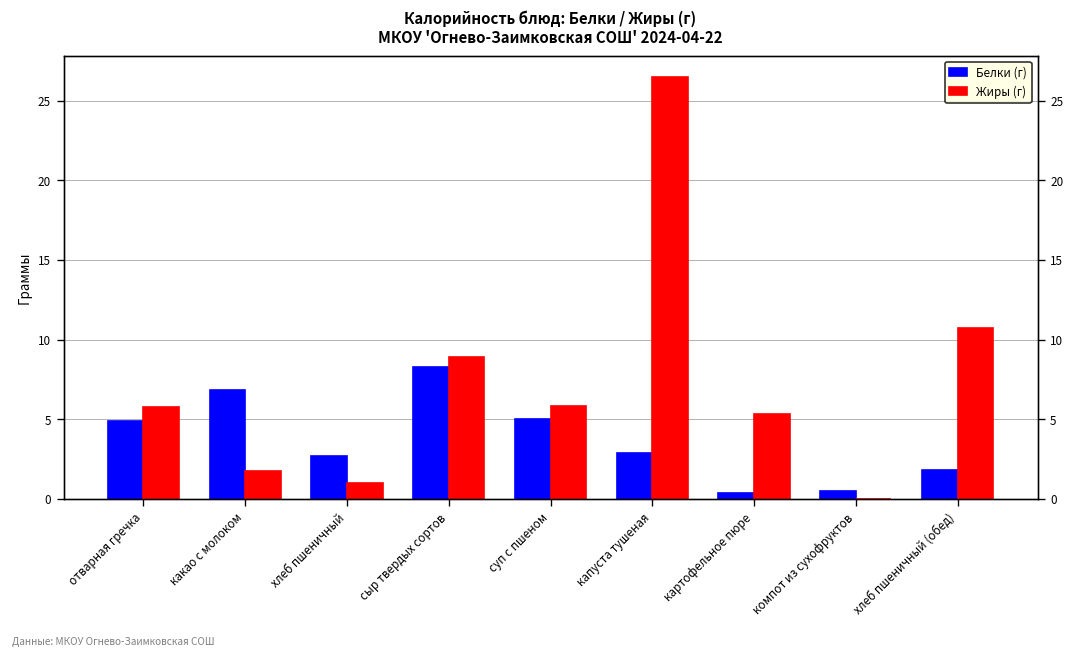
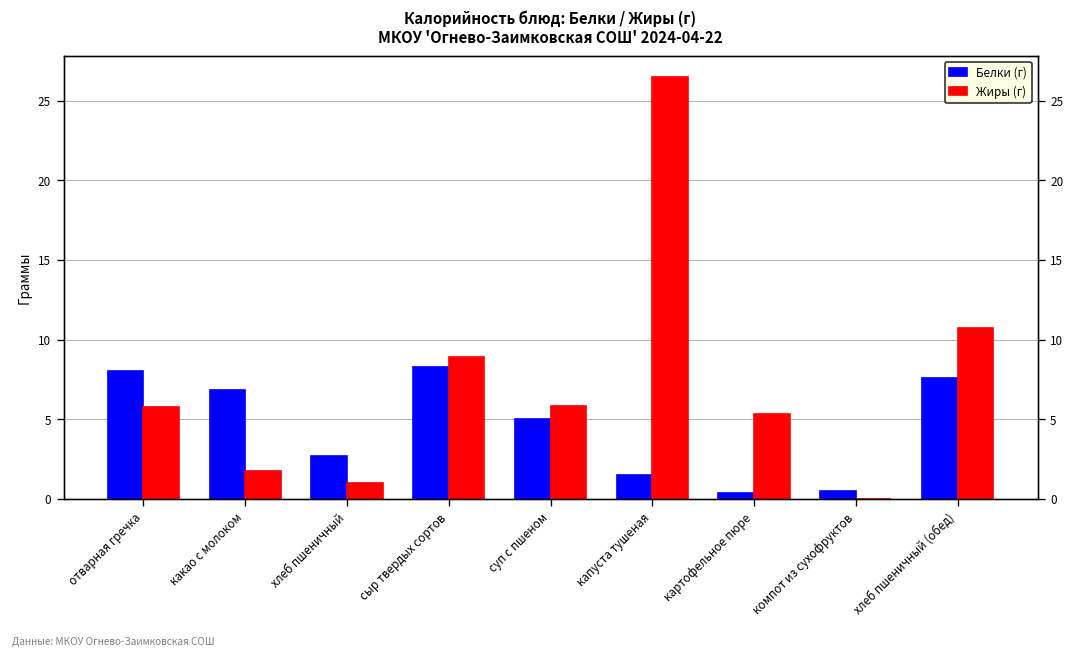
  {
    "Белки (г)": {
-     "отварная гречка": 4.9,
+     "отварная гречка": 8.0,
      "какао с молоком": 6.9,
      "хлеб пшеничный": 2.7,
      "сыр твердых сортов": 8.3,
      "суп с пшеном": 5.0,
-     "капуста тушеная": 2.9,
+     "капуста тушеная": 1.5,
      "картофельное пюре": 0.4,
      "компот из сухофруктов": 0.5,
-     "хлеб пшеничный (обед)": 1.8
+     "хлеб пшеничный (обед)": 7.6
    },
    "Жиры (г)": {
      "отварная гречка": 5.7,
      "какао с молоком": 1.8,
      "хлеб пшеничный": 1.0,
      "сыр твердых сортов": 8.9,
      "суп с пшеном": 5.8,
      "капуста тушеная": 26.5,
      "картофельное пюре": 5.3,
      "компот из сухофруктов": 0.0,
      "хлеб пшеничный (обед)": 10.7
    }
  }
